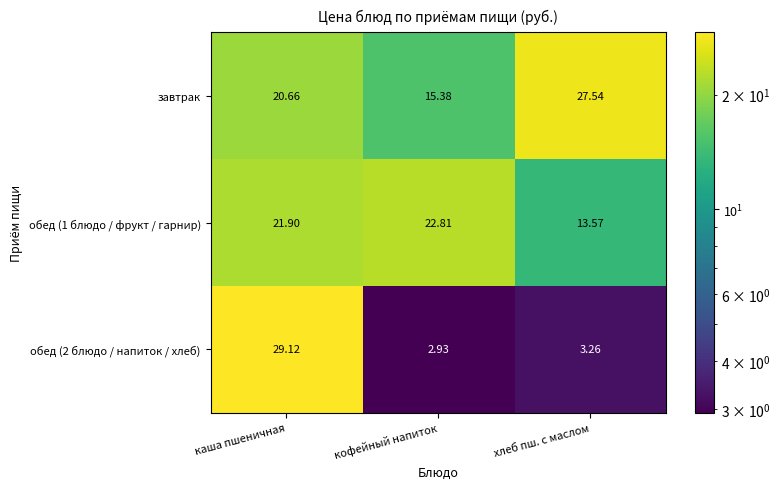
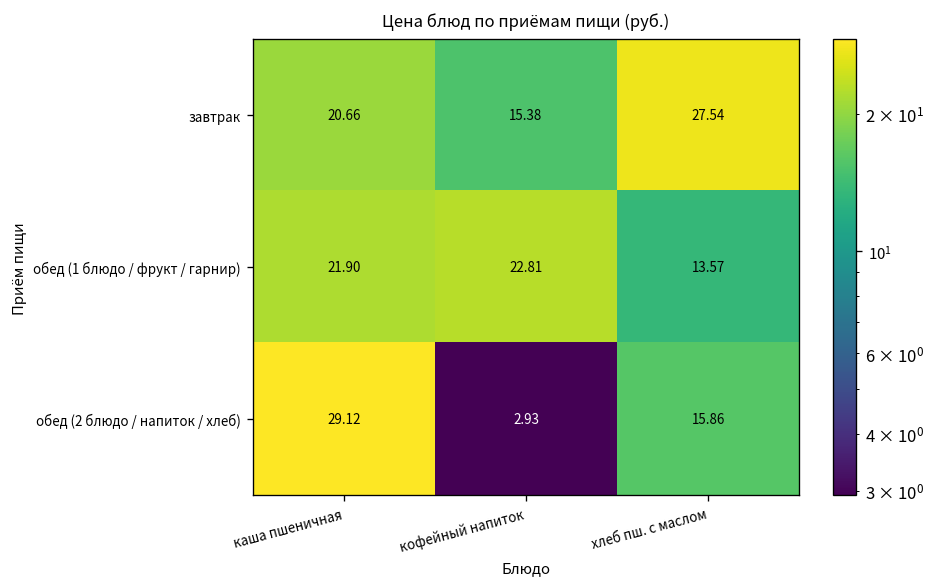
  {
    "завтрак": {
      "каша пшеничная": 20.66,
      "кофейный напиток": 15.38,
      "хлеб пш. с маслом": 27.54
    },
    "обед (1 блюдо / фрукт / гарнир)": {
      "каша пшеничная": 21.90,
      "кофейный напиток": 22.81,
      "хлеб пш. с маслом": 13.57
    },
    "обед (2 блюдо / напиток / хлеб)": {
      "каша пшеничная": 29.12,
      "кофейный напиток": 2.93,
-     "хлеб пш. с маслом": 3.26
+     "хлеб пш. с маслом": 15.86
    }
  }
